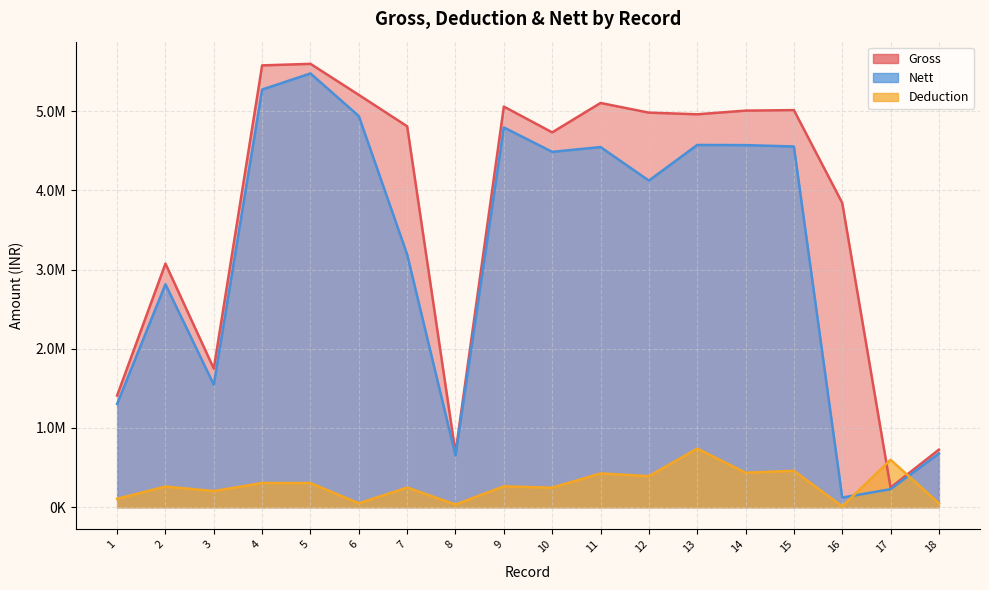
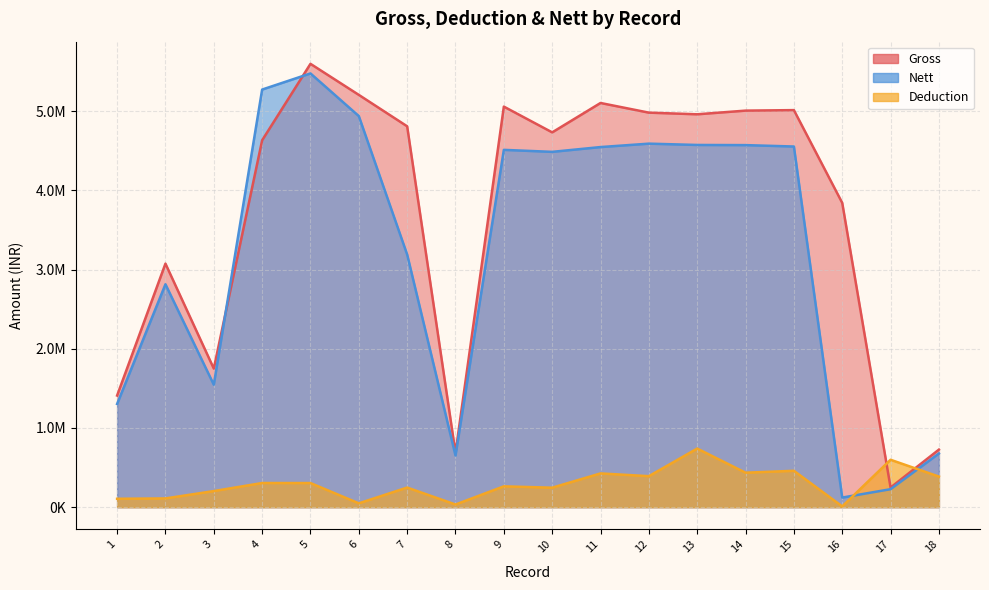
  {
    "Gross": {
      "1": 1400000,
      "2": 3100000,
      "3": 1800000,
-     "4": 5600000,
+     "4": 4600000,
      "5": 5600000,
      "6": 5200000,
      "7": 4800000,
      "8": 700000,
      "9": 5100000,
      "10": 4700000,
      "11": 5100000,
      "12": 5000000,
      "13": 5000000,
      "14": 5000000,
      "15": 5000000,
      "16": 3800000,
      "18": 700000
    },
    "Nett": {
      "1": 1300000,
      "2": 2800000,
      "3": 1500000,
      "4": 5300000,
      "5": 5500000,
      "6": 4900000,
      "7": 3200000,
      "8": 700000,
-     "9": 4800000,
+     "9": 4500000,
      "10": 4500000,
      "11": 4500000,
-     "12": 4100000,
+     "12": 4600000,
      "13": 4600000,
      "14": 4600000,
      "15": 4600000,
      "16": 100000,
      "18": 700000
    },
    "Deduction": {
      "1": 100000,
-     "2": 300000,
+     "2": 100000,
      "3": 200000,
      "4": 300000,
      "5": 300000,
      "6": 0,
      "7": 200000,
      "8": 0,
      "9": 300000,
      "10": 200000,
      "11": 400000,
      "12": 400000,
      "13": 700000,
      "14": 400000,
      "15": 500000,
      "16": 0,
      "17": 600000,
-     "18": 0
+     "18": 400000
    }
  }
